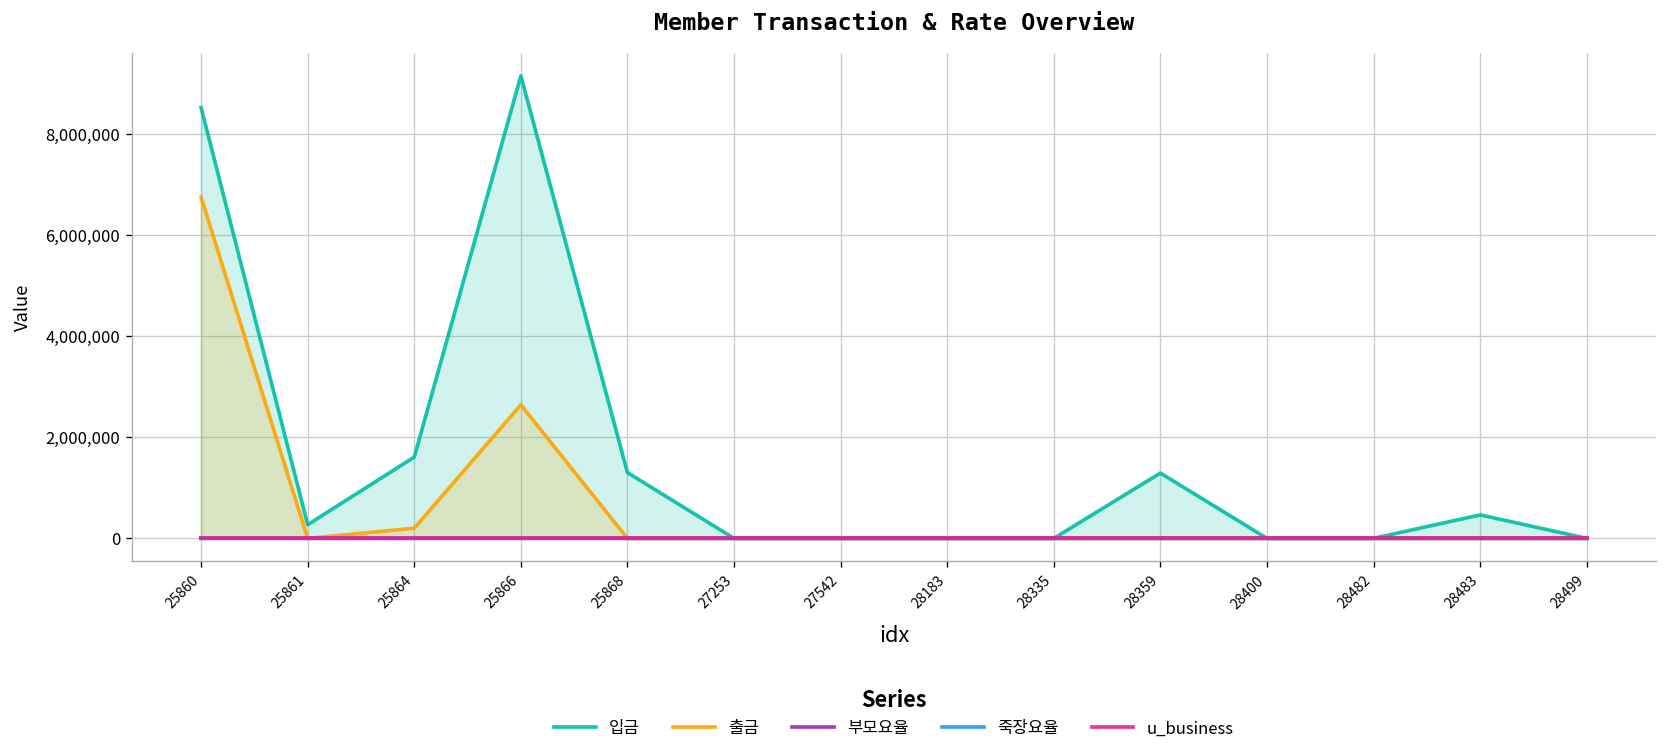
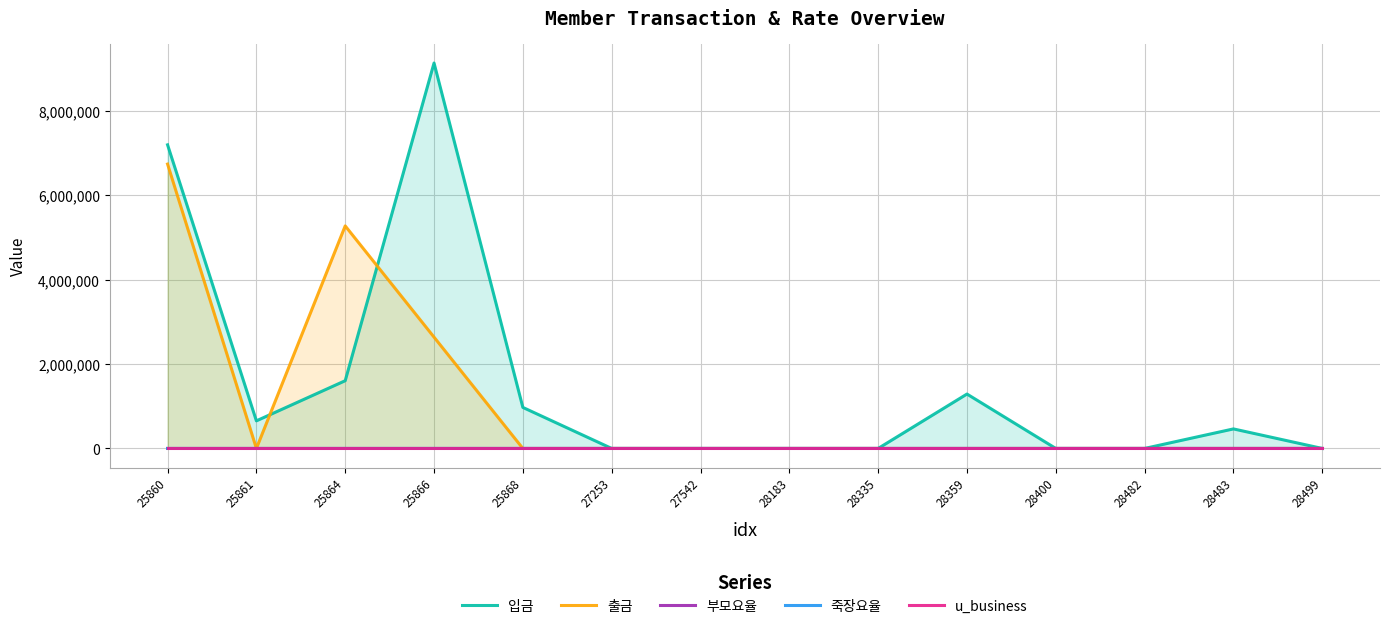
  {
    "입금": {
-     "25860": "8,500,000",
-     "25861": "300,000",
+     "25860": "7,200,000",
+     "25861": "700,000",
      "25864": "1,600,000",
      "25866": "9,100,000",
-     "25868": "1,300,000",
+     "25868": "1,000,000",
      "28359": "1,300,000",
      "28483": "500,000"
    },
    "출금": {
      "25860": "6,700,000",
-     "25864": "200,000",
+     "25864": "5,300,000",
      "25866": "2,600,000"
    },
    "u_business": {
      "25860": "0",
      "25864": "0",
      "25866": "0"
    }
  }
